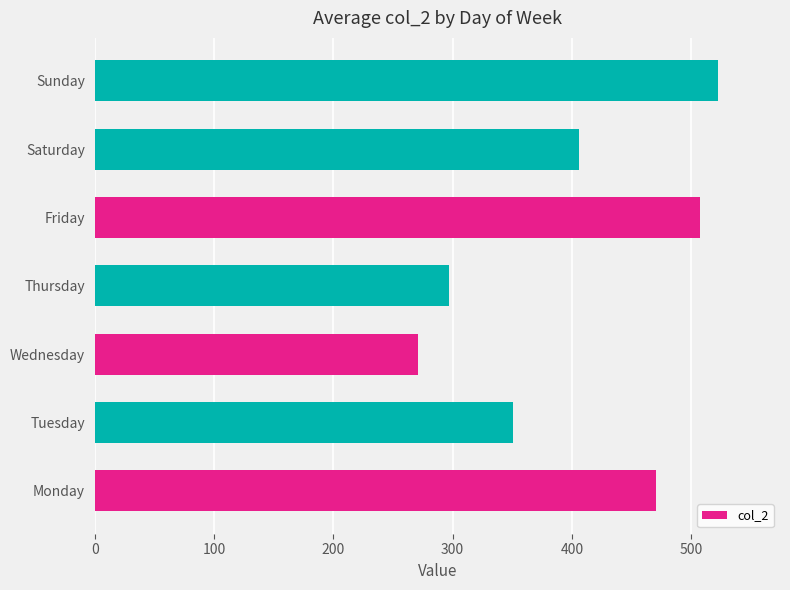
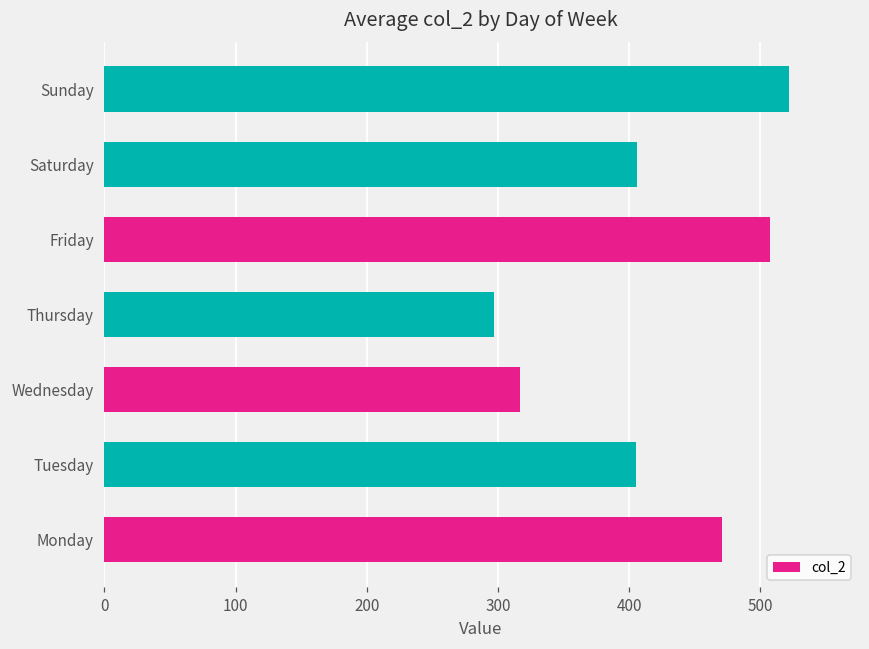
  {
    "Sunday": 522,
    "Saturday": 406,
    "Friday": 508,
    "Thursday": 297,
-   "Wednesday": 271,
-   "Tuesday": 351,
+   "Wednesday": 317,
+   "Tuesday": 405,
    "Monday": 471
  }
